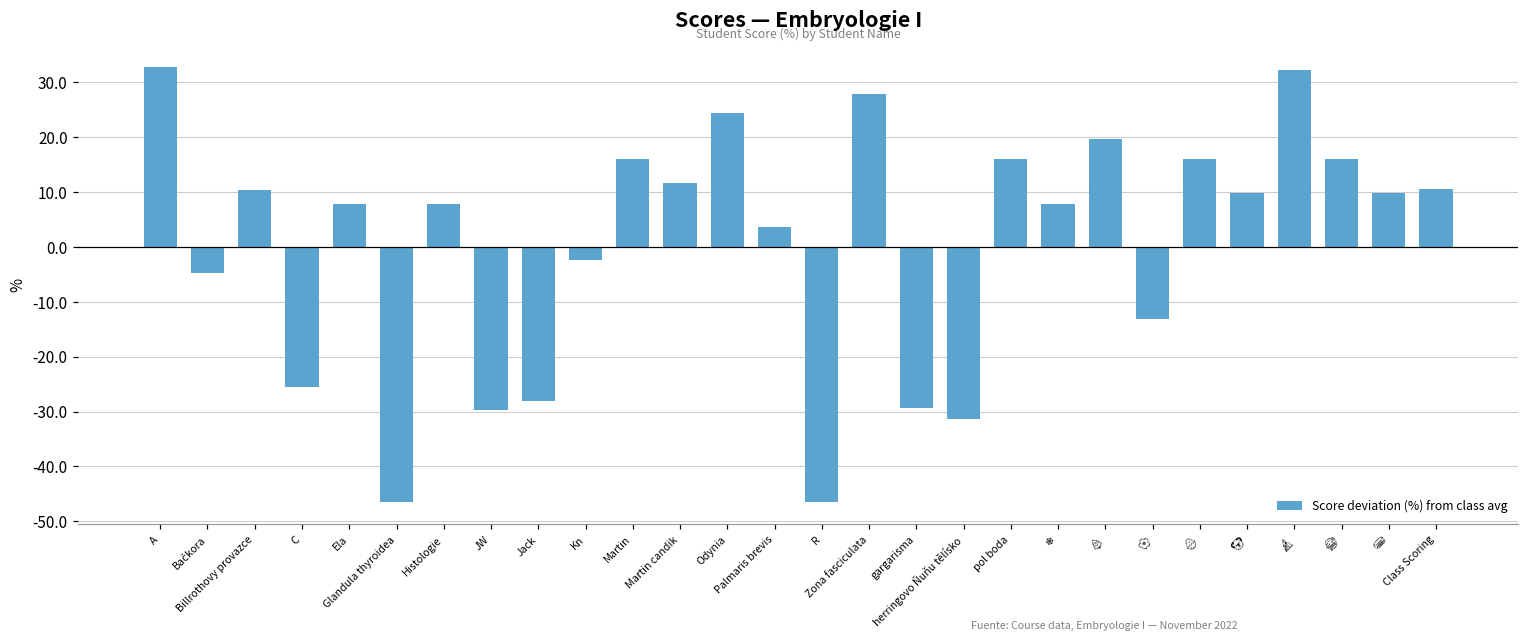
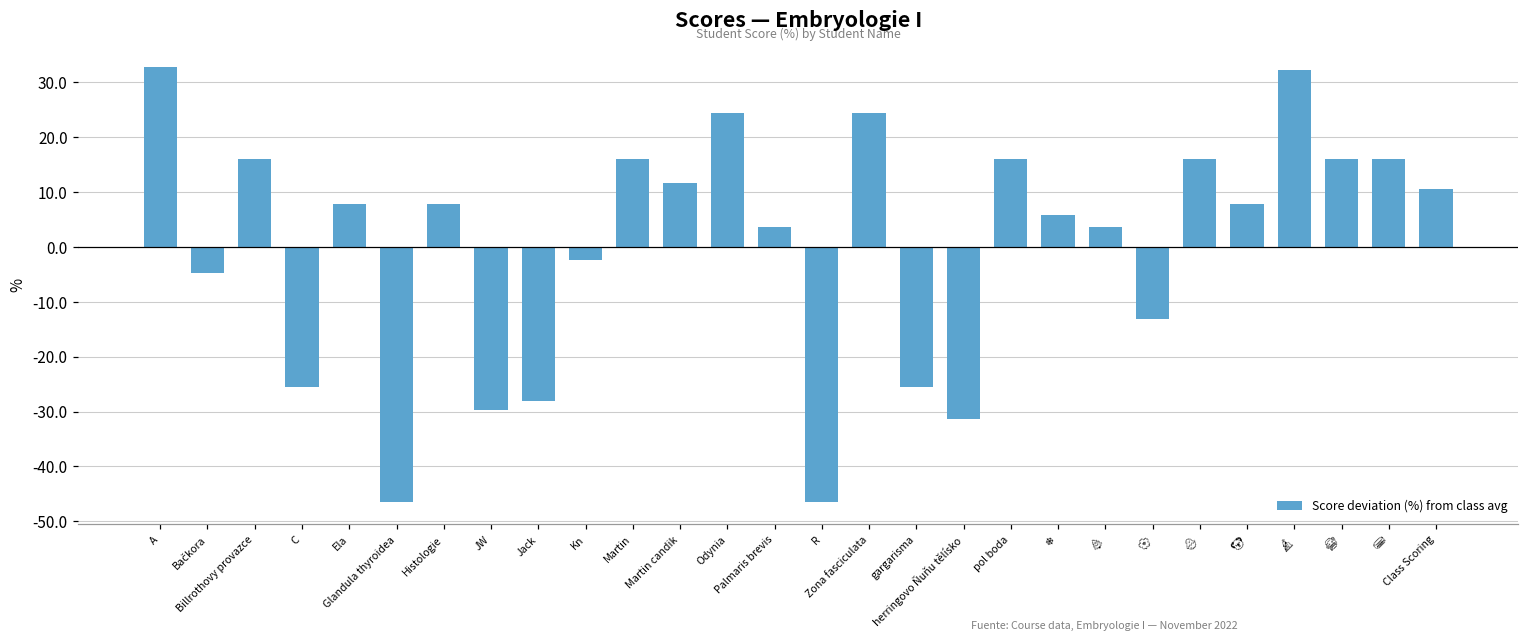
  {
    "A": 33,
    "Bačkora": -5,
-   "Billrothovy provazce": 10,
+   "Billrothovy provazce": 16,
    "C": -26,
    "Ela": 8,
    "Glandula thyroidea": -46,
    "Histologie": 8,
    "JW": -30,
    "Jack": -28,
    "Kn": -2,
    "Martin": 16,
    "Martin candik": 12,
    "Odynia": 24,
    "Palmaris brevis": 4,
    "R": -46,
-   "Zona fasciculata": 28,
-   "gargarisma": -29,
+   "Zona fasciculata": 24,
+   "gargarisma": -26,
    "herringovo Ňuňu tělísko": -31,
    "pol boda": 16,
-   "❄️": 8,
-   "🌲": 20,
+   "❄️": 6,
+   "🌲": 4,
    "🌸": -13,
    "🐣": 16,
-   "🐨": 10,
+   "🐨": 8,
    "🔬": 32,
    "🥶": 16,
-   "🧫": 10,
+   "🧫": 16,
    "Class Scoring": 10
  }
